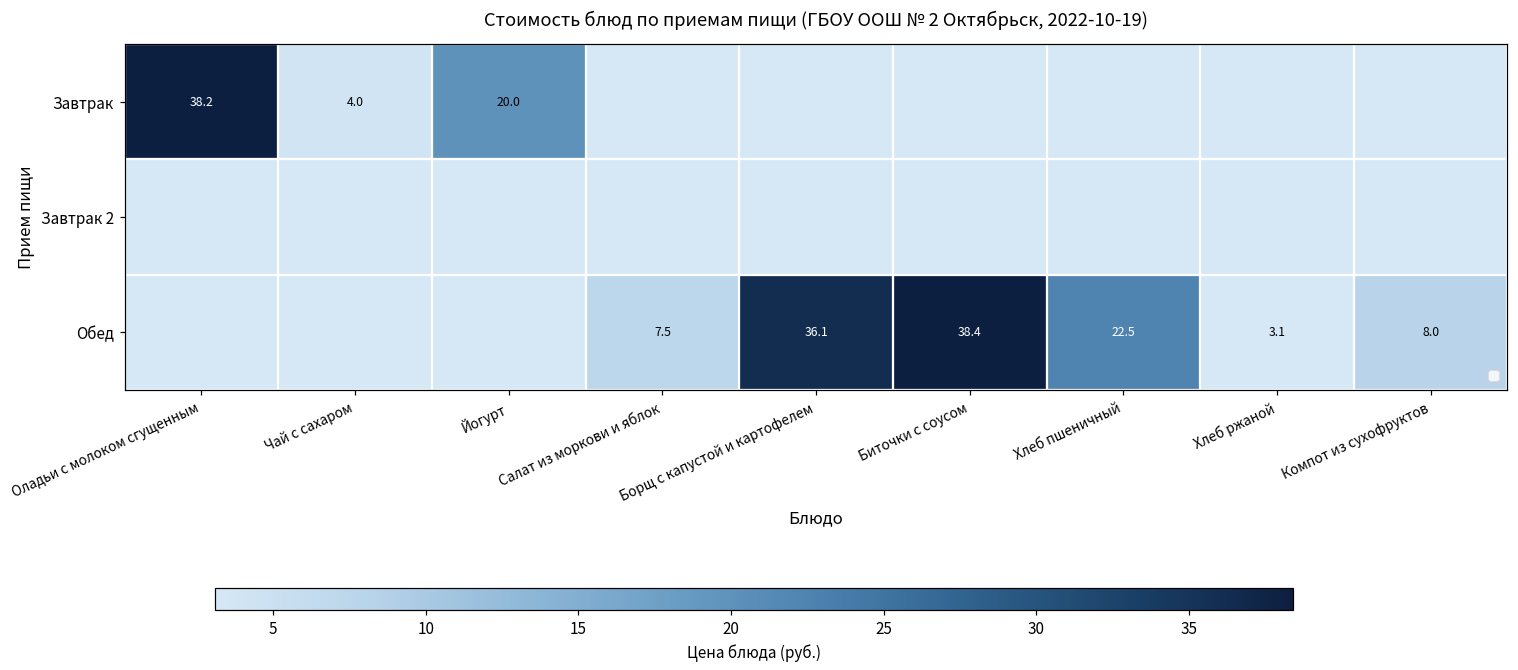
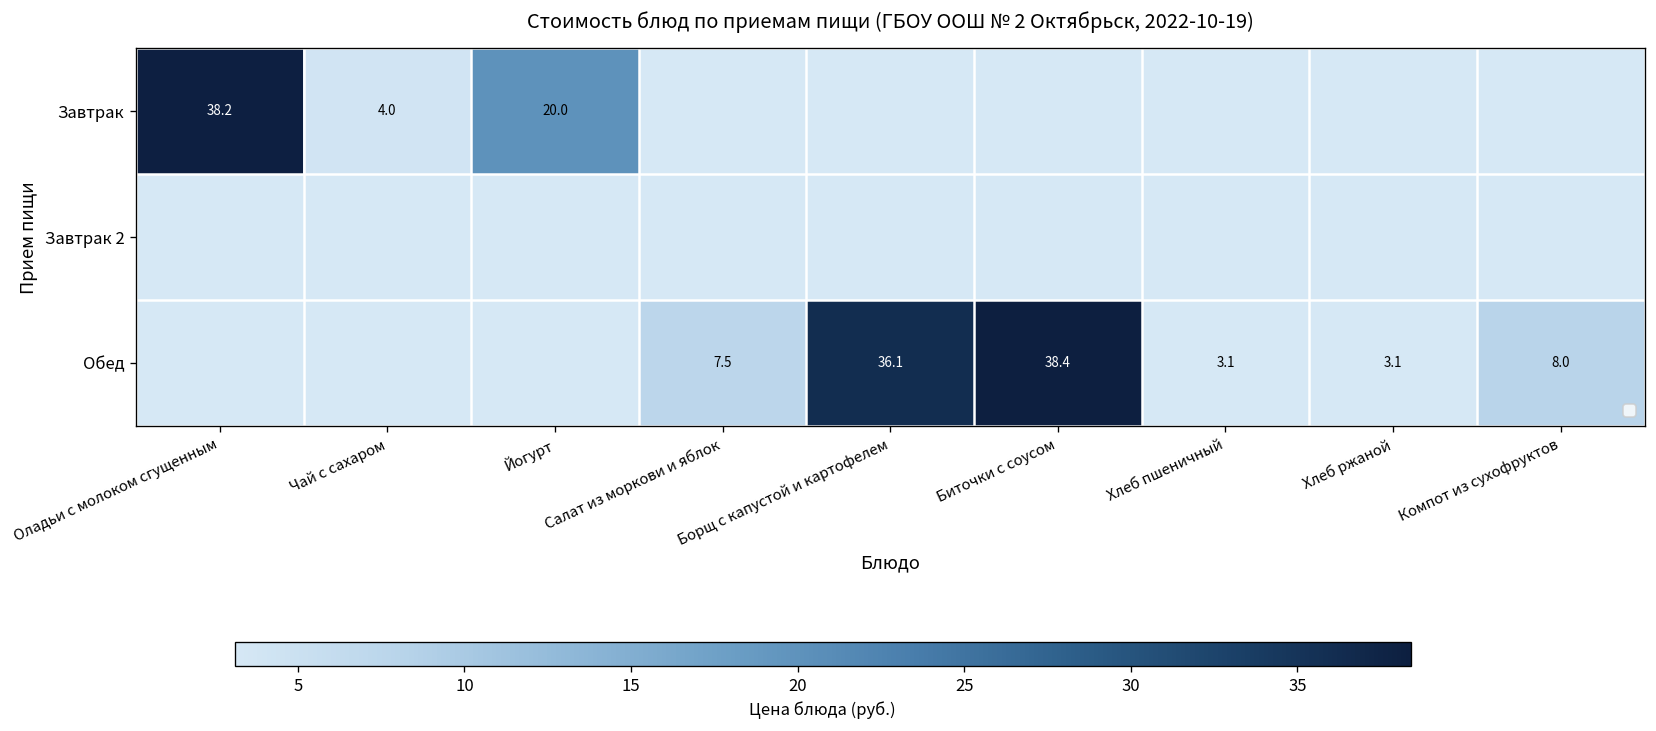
  {
    "Завтрак": {
      "Оладьи с молоком сгущенным": 38.2,
      "Чай с сахаром": 4.0,
      "Йогурт": 20.0
    },
    "Обед": {
      "Салат из моркови и яблок": 7.5,
      "Борщ с капустой и картофелем": 36.1,
      "Биточки с соусом": 38.4,
-     "Хлеб пшеничный": 22.5,
+     "Хлеб пшеничный": 3.1,
      "Хлеб ржаной": 3.1,
      "Компот из сухофруктов": 8.0
    }
  }
